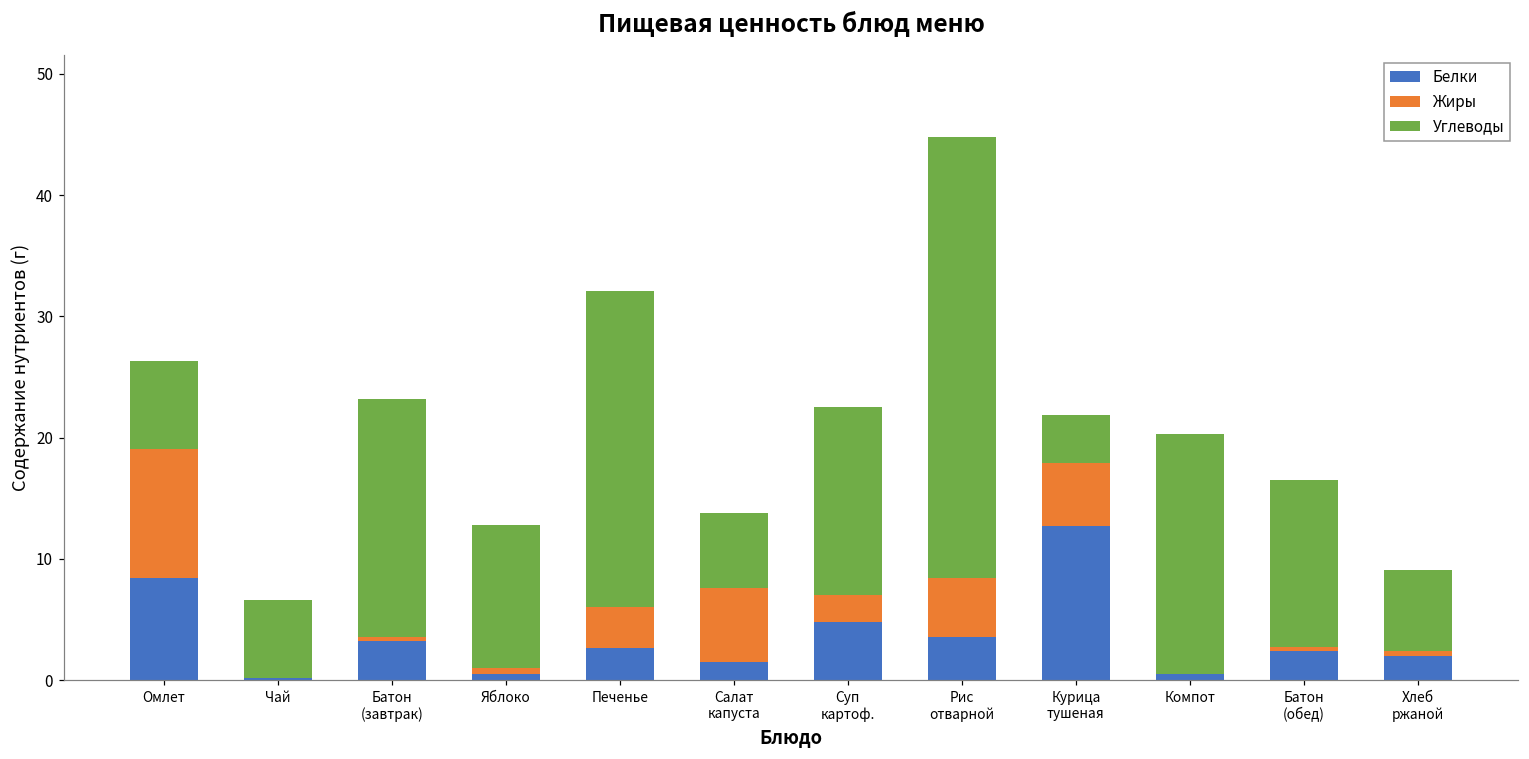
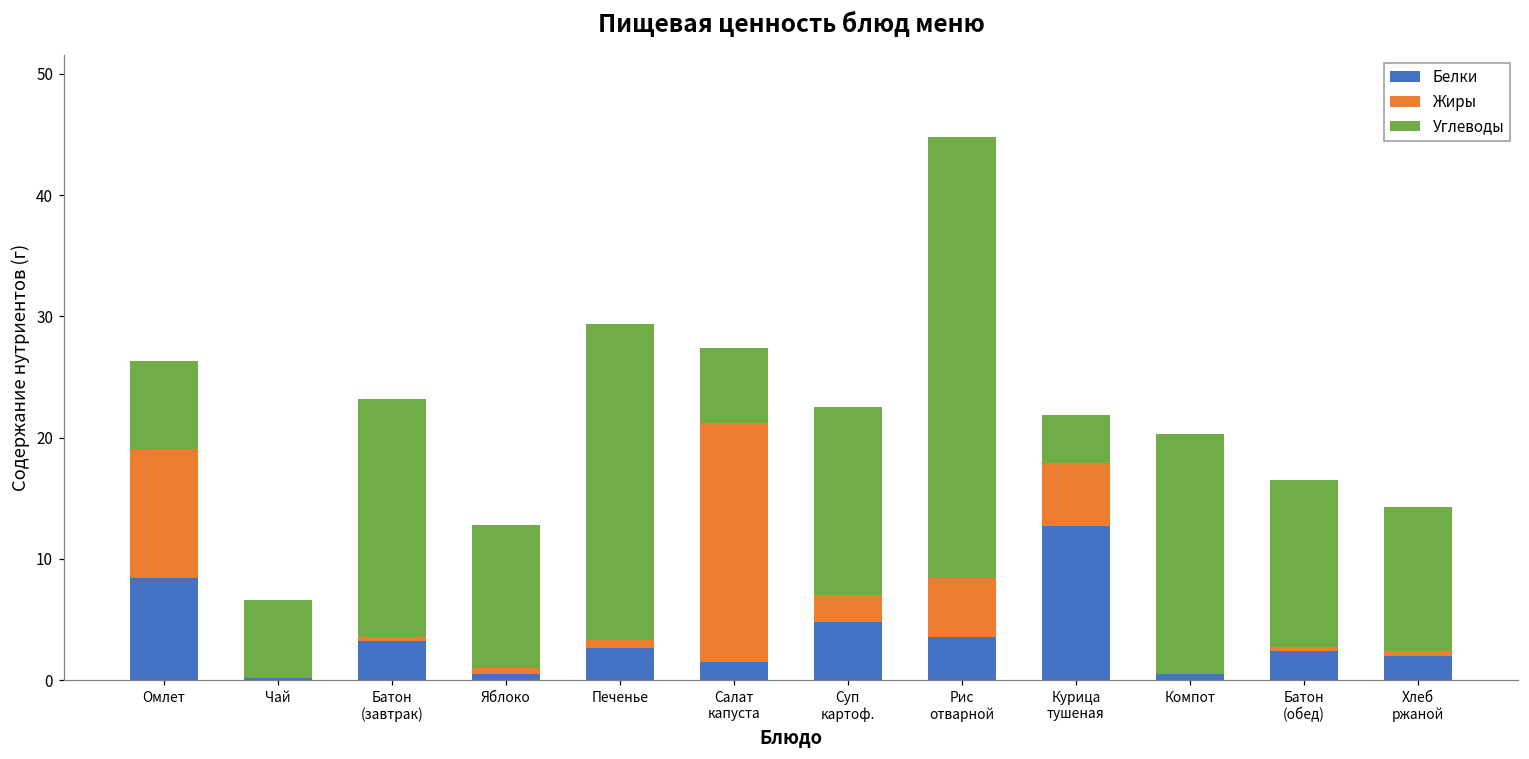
  {
    "Белки": {
      "Омлет": 8.5,
      "Батон (завтрак)": 3.2,
      "Яблоко": 0.5,
      "Печенье": 2.6,
      "Салат капуста": 1.5,
      "Суп картоф.": 4.8,
      "Рис отварной": 3.6,
      "Курица тушеная": 12.7,
      "Компот": 0.5,
      "Батон (обед)": 2.4,
      "Хлеб ржаной": 2.0
    },
    "Жиры": {
      "Омлет": 10.6,
      "Чай": 0.0,
      "Батон (завтрак)": 0.4,
      "Яблоко": 0.5,
-     "Печенье": 3.4,
-     "Салат капуста": 6.1,
+     "Печенье": 0.7,
+     "Салат капуста": 19.7,
      "Суп картоф.": 2.2,
      "Рис отварной": 4.8,
      "Курица тушеная": 5.2,
      "Компот": 0.0,
      "Батон (обед)": 0.3,
      "Хлеб ржаной": 0.4
    },
    "Углеводы": {
      "Омлет": 7.3,
      "Чай": 6.4,
      "Батон (завтрак)": 19.6,
      "Яблоко": 11.8,
      "Печенье": 26.0,
      "Салат капуста": 6.2,
      "Суп картоф.": 15.5,
      "Рис отварной": 36.4,
      "Курица тушеная": 4.0,
      "Компот": 19.8,
      "Батон (обед)": 13.8,
-     "Хлеб ржаной": 6.7
+     "Хлеб ржаной": 11.9
    }
  }
